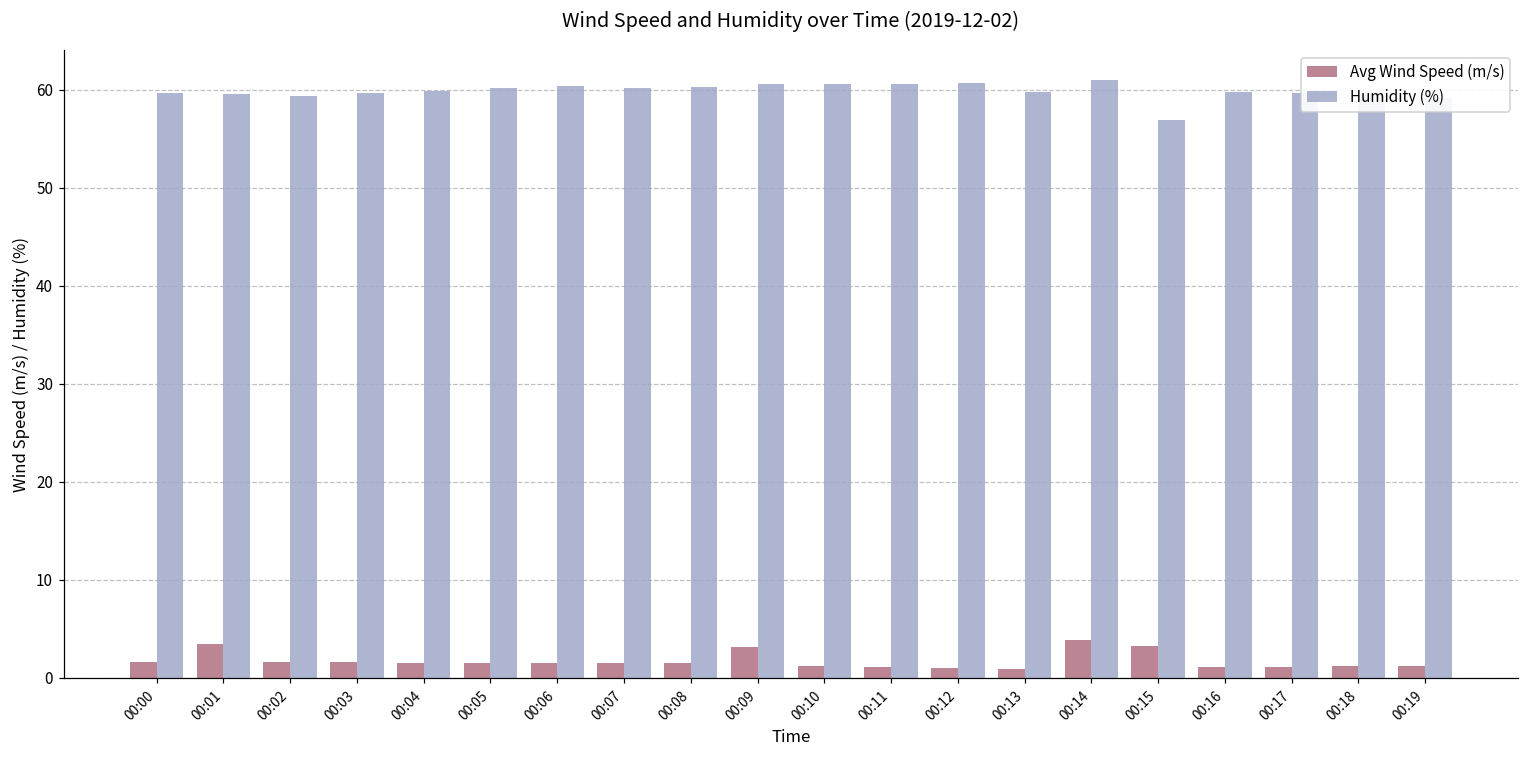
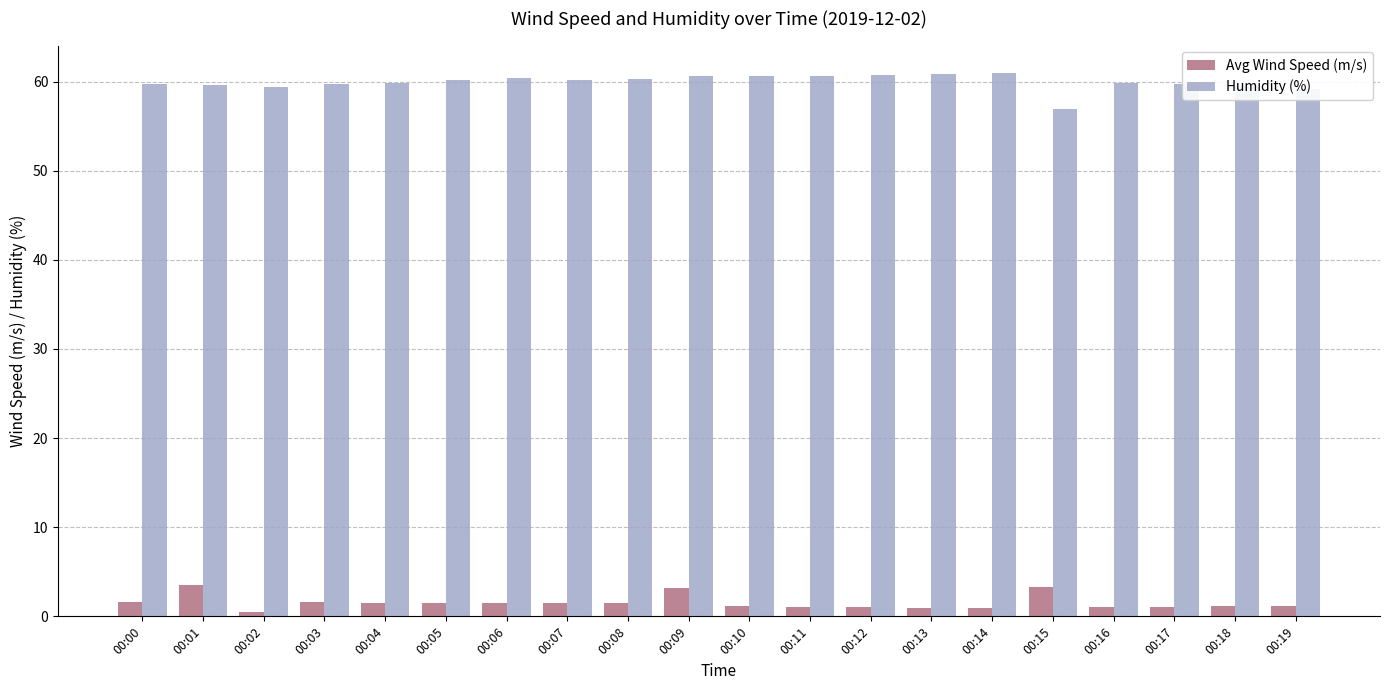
  {
    "Avg Wind Speed (m/s)": {
      "00:00": 2,
      "00:01": 4,
-     "00:02": 2,
+     "00:02": 1,
      "00:03": 2,
      "00:04": 2,
      "00:05": 2,
      "00:06": 2,
      "00:07": 2,
      "00:08": 2,
      "00:09": 3,
      "00:10": 1,
      "00:11": 1,
      "00:12": 1,
      "00:13": 1,
-     "00:14": 4,
+     "00:14": 1,
      "00:15": 3,
      "00:16": 1,
      "00:17": 1,
      "00:18": 1,
      "00:19": 1
    },
    "Humidity (%)": {
      "00:00": 60,
      "00:01": 60,
      "00:02": 59,
      "00:03": 60,
      "00:04": 60,
      "00:05": 60,
      "00:06": 60,
      "00:07": 60,
      "00:08": 60,
      "00:09": 61,
      "00:10": 61,
      "00:11": 61,
      "00:12": 61,
-     "00:13": 60,
+     "00:13": 61,
      "00:14": 61,
      "00:15": 57,
      "00:16": 60
    }
  }
